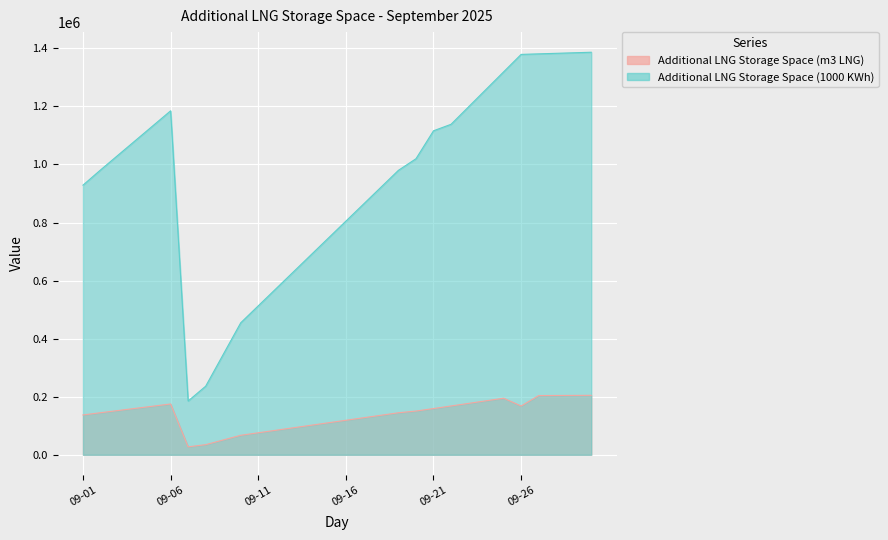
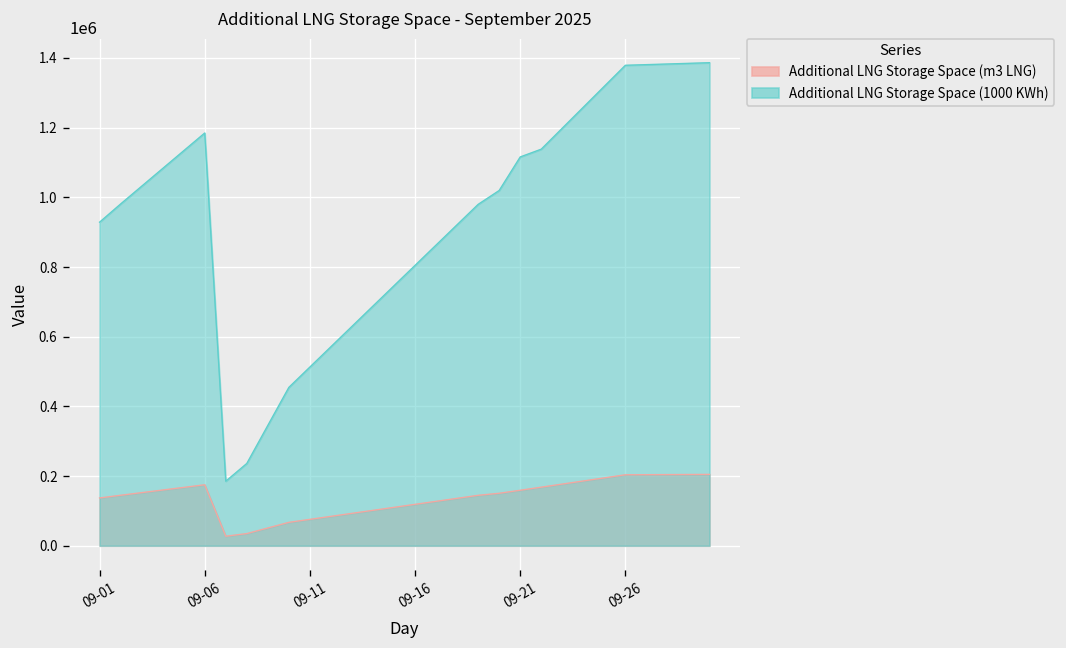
  {
    "Additional LNG Storage Space (m3 LNG)": {
      "09-01": 140000,
      "09-06": 170000,
      "09-11": 80000,
      "09-16": 120000,
      "09-21": 160000,
-     "09-26": 170000
+     "09-26": 200000
    },
    "Additional LNG Storage Space (1000 KWh)": {
      "09-01": 930000,
      "09-06": 1180000,
      "09-11": 510000,
      "09-16": 800000,
      "09-21": 1120000,
      "09-26": 1380000
    }
  }
